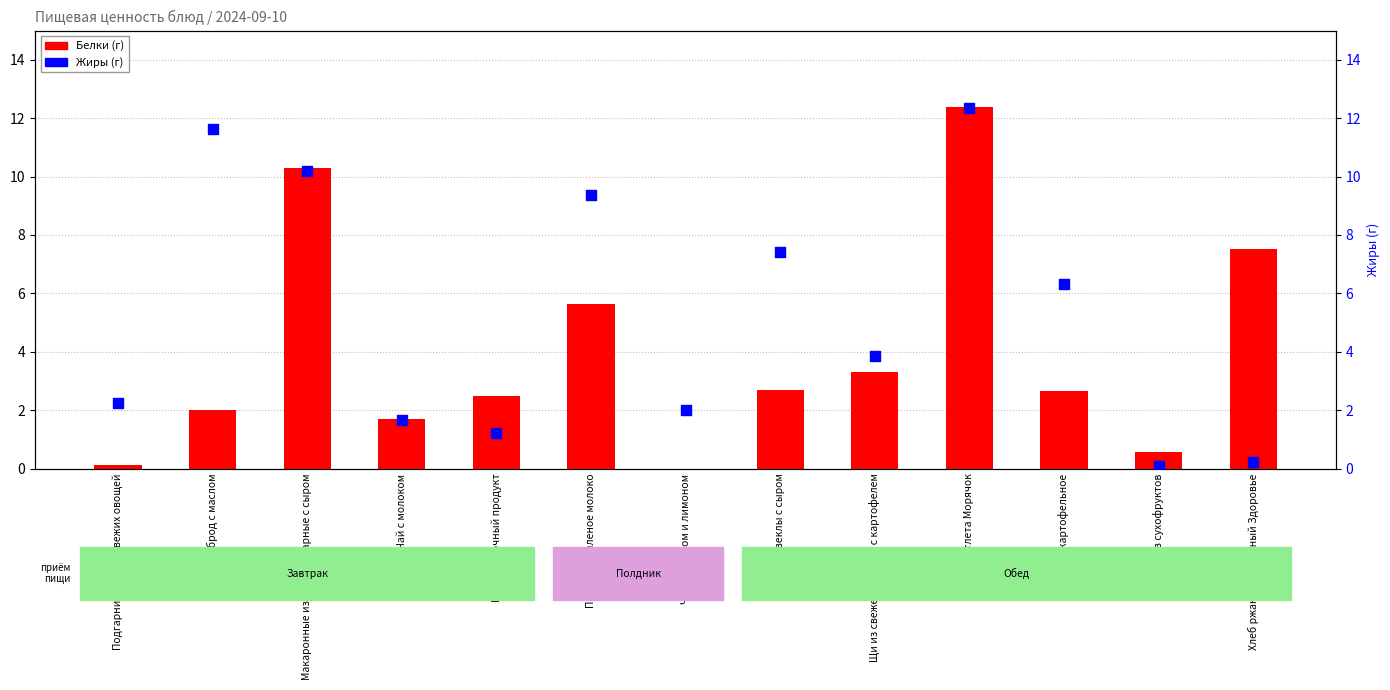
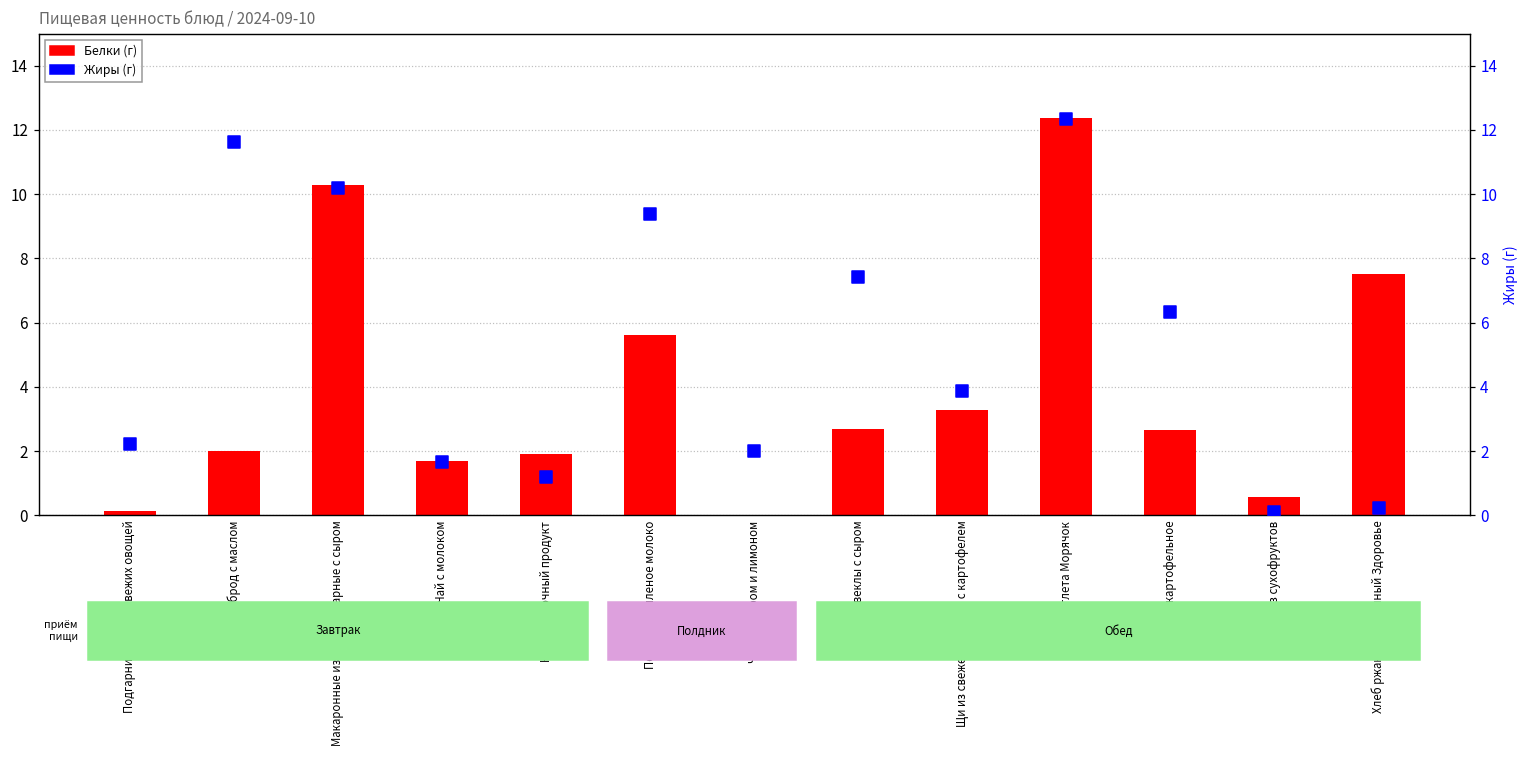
  {
    "Белки (г)": {
      "Подгарнировка из свежих овощей": 0.1,
      "Бутерброд с маслом": 2.0,
      "Макаронные изделия отварные с сыром": 10.3,
      "Чай с молоком": 1.7,
-     "Кисломолочный продукт": 2.5,
+     "Кисломолочный продукт": 1.9,
      "Печенье топленое молоко": 5.6,
      "Чай с сахаром и лимоном": 0.0,
      "Салат из свеклы с сыром": 2.7,
      "Щи из свежей капусты с картофелем": 3.3,
      "Котлета Морячок": 12.4,
      "Пюре картофельное": 2.7,
      "Компот из сухофруктов": 0.6,
      "Хлеб ржано-пшеничный Здоровье": 7.5
    }
  }
